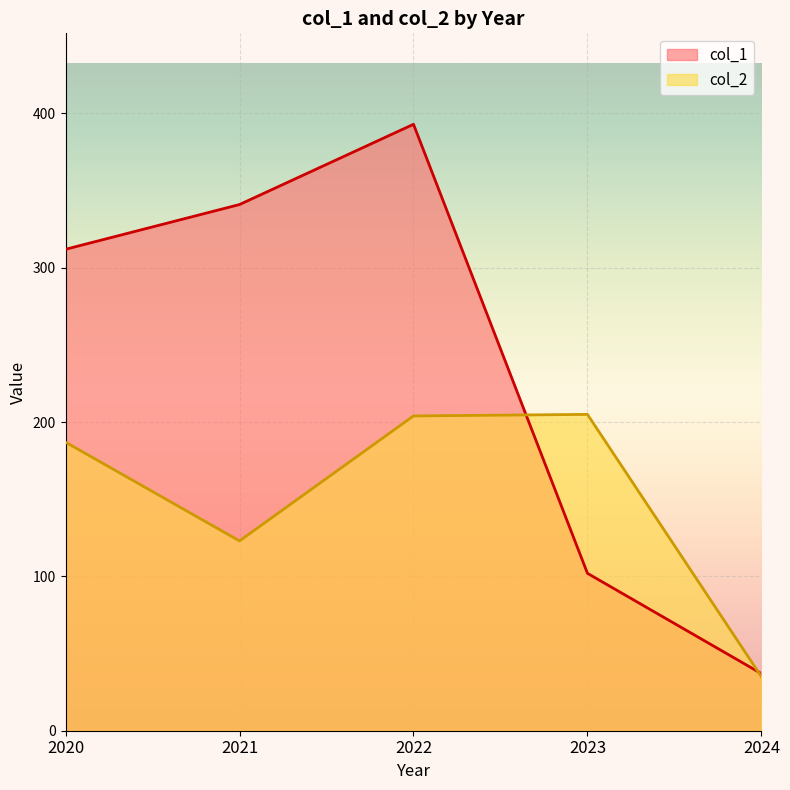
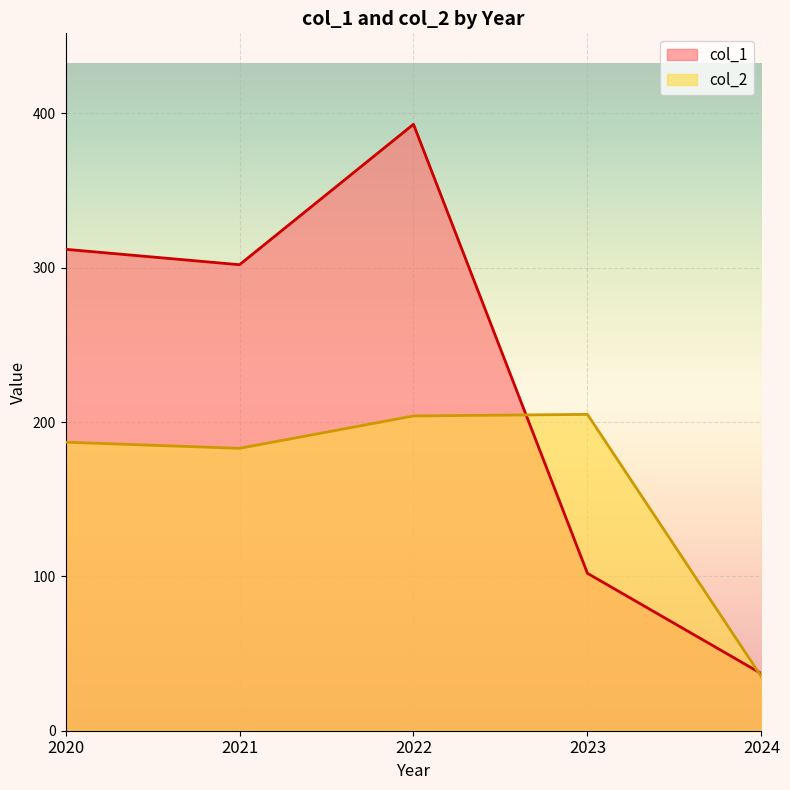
  {
    "col_1": {
      "2020": 312,
-     "2021": 341,
+     "2021": 302,
      "2022": 393,
      "2023": 102,
      "2024": 37
    },
    "col_2": {
      "2020": 187,
-     "2021": 123,
+     "2021": 183,
      "2022": 204,
      "2023": 205,
      "2024": 35
    }
  }
